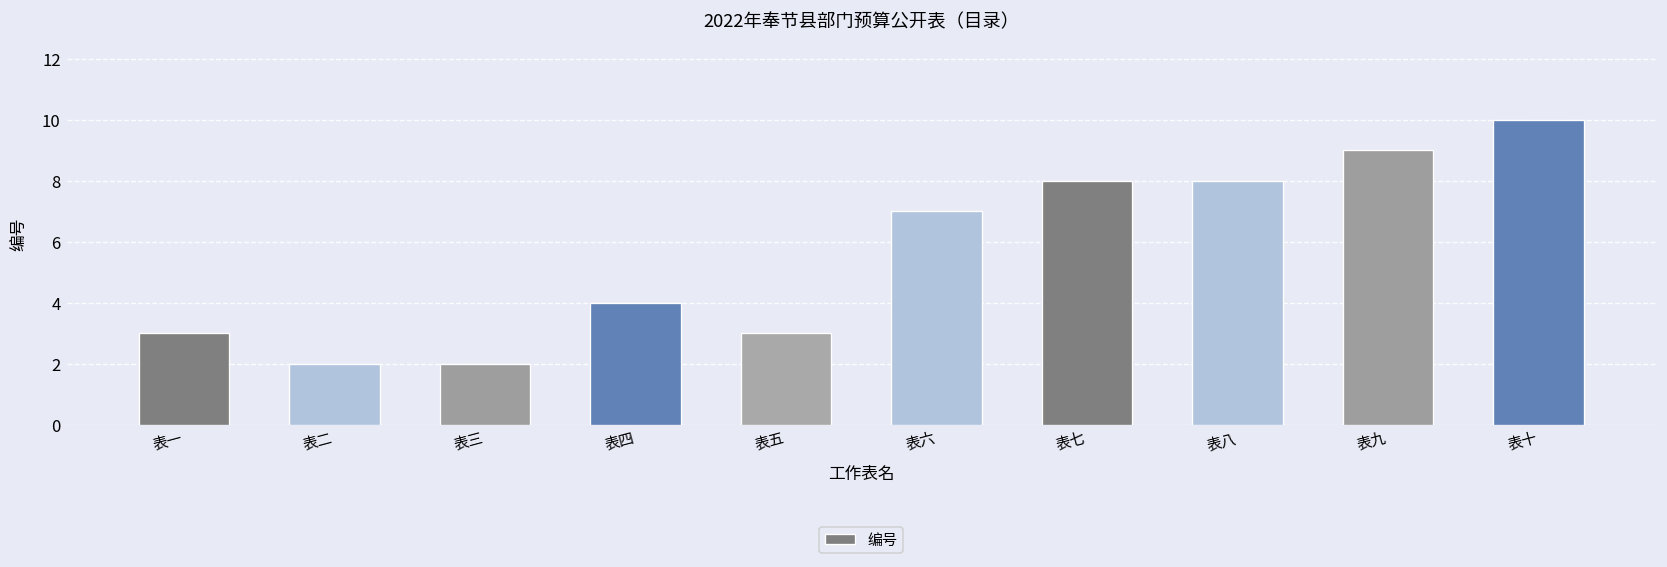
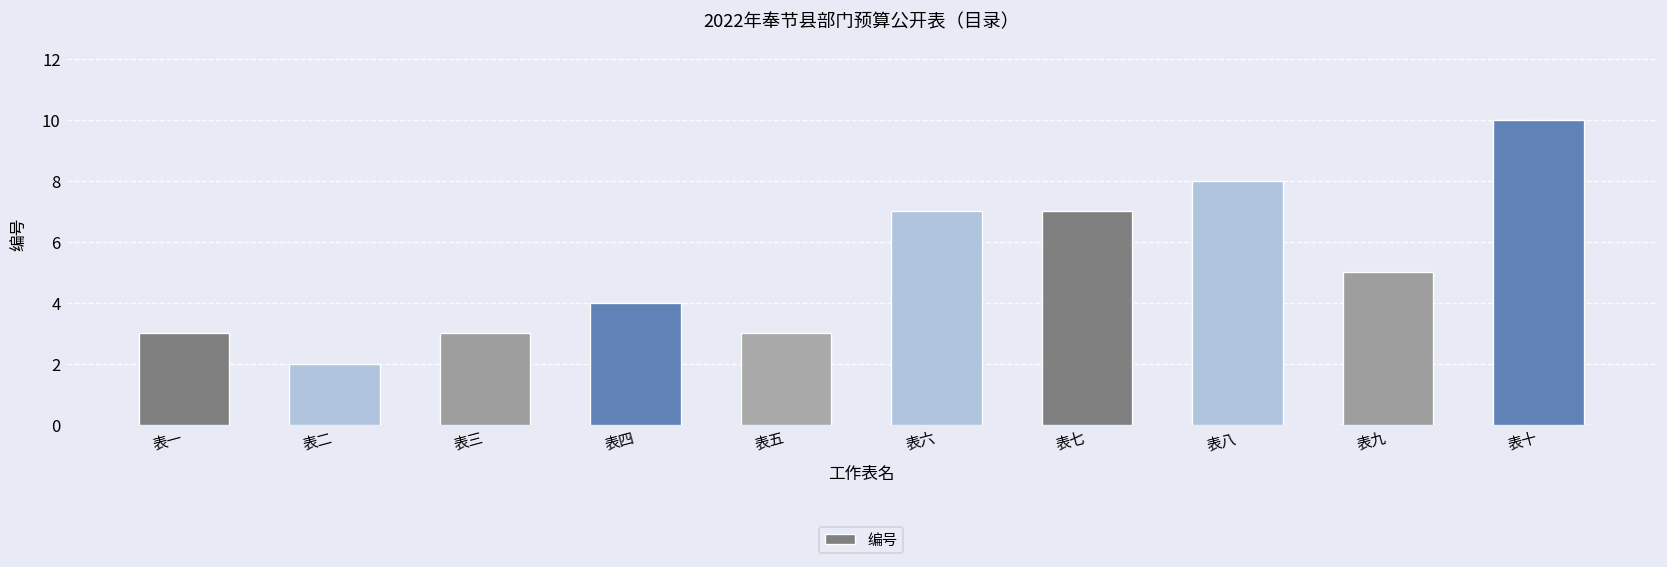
  {
    "表一": 3,
    "表二": 2,
-   "表三": 2,
+   "表三": 3,
    "表四": 4,
    "表五": 3,
    "表六": 7,
-   "表七": 8,
+   "表七": 7,
    "表八": 8,
-   "表九": 9,
+   "表九": 5,
    "表十": 10
  }
